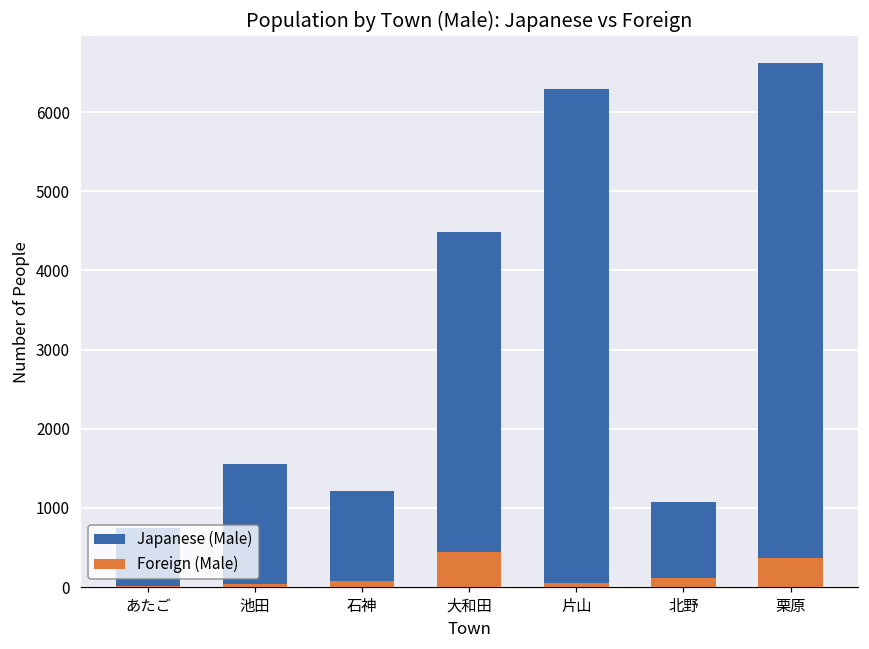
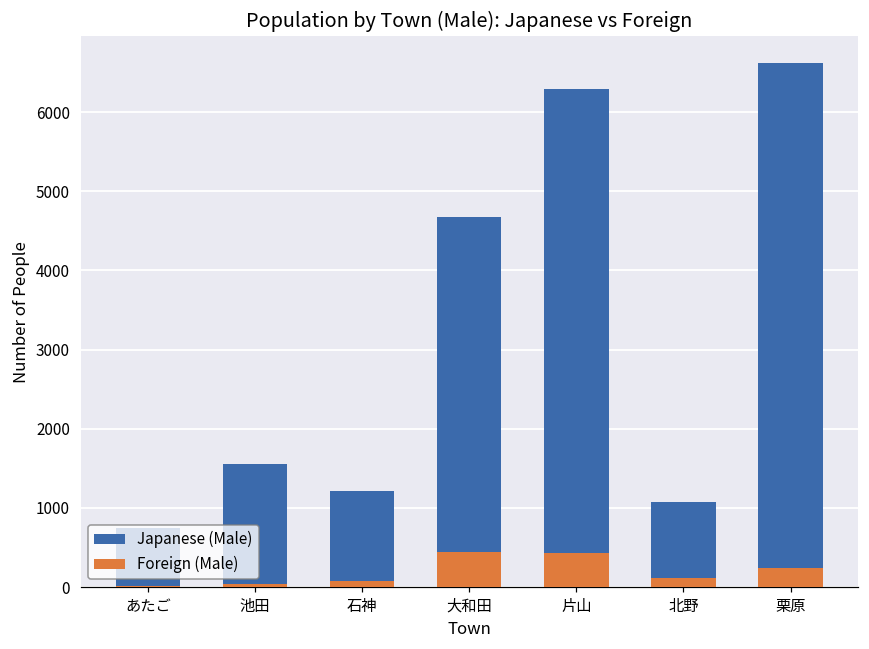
  {
    "Japanese (Male)": {
      "池田": 1600,
      "石神": 1200,
-     "大和田": 4500,
+     "大和田": 4700,
      "片山": 6300,
      "北野": 1100,
      "栗原": 6600
    },
    "Foreign (Male)": {
-     "片山": 100,
-     "栗原": 400
+     "片山": 400,
+     "栗原": 200
    }
  }
